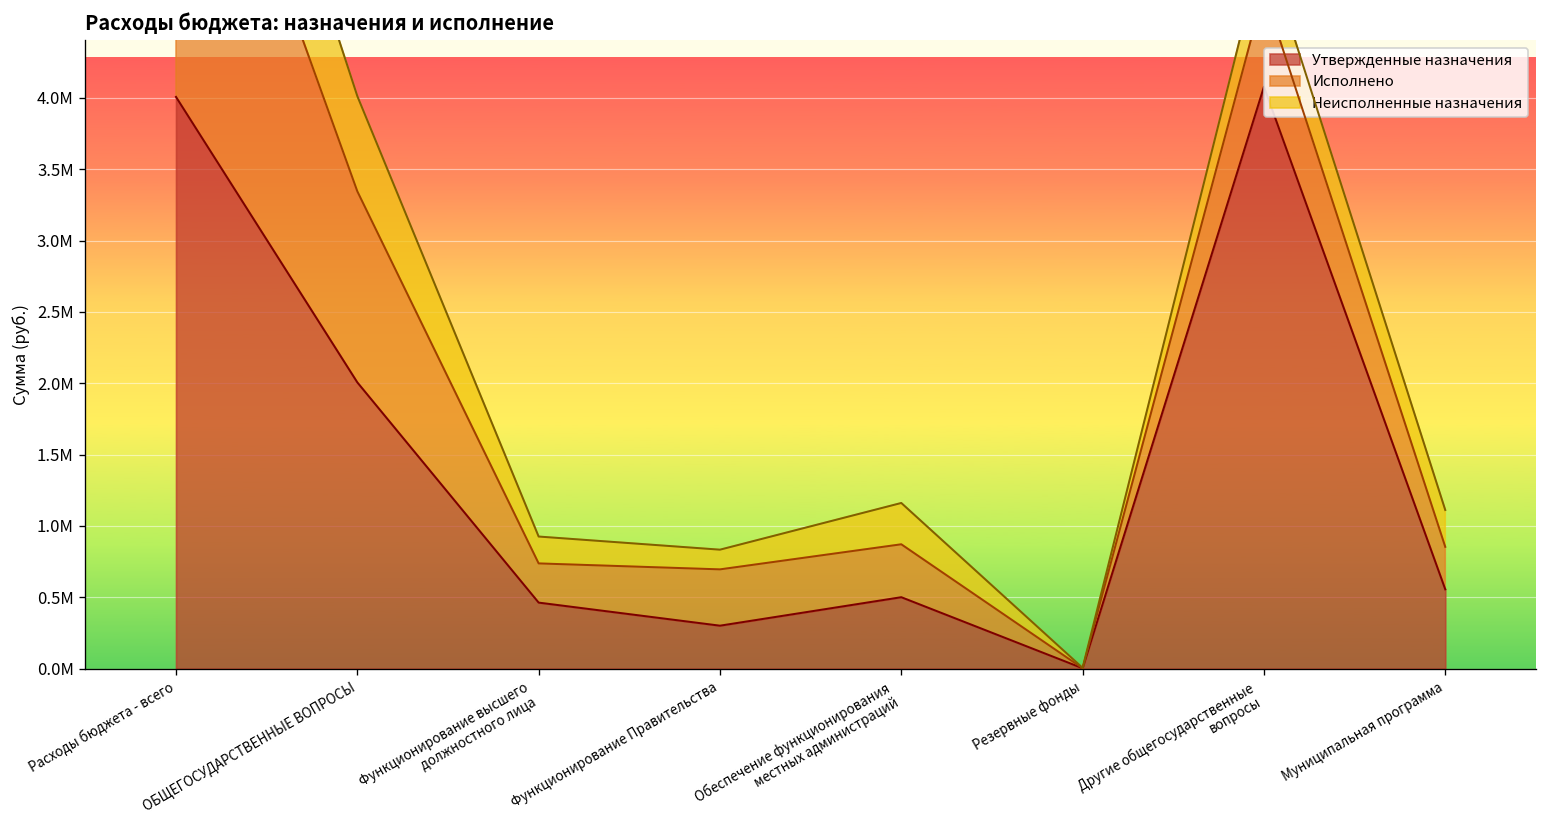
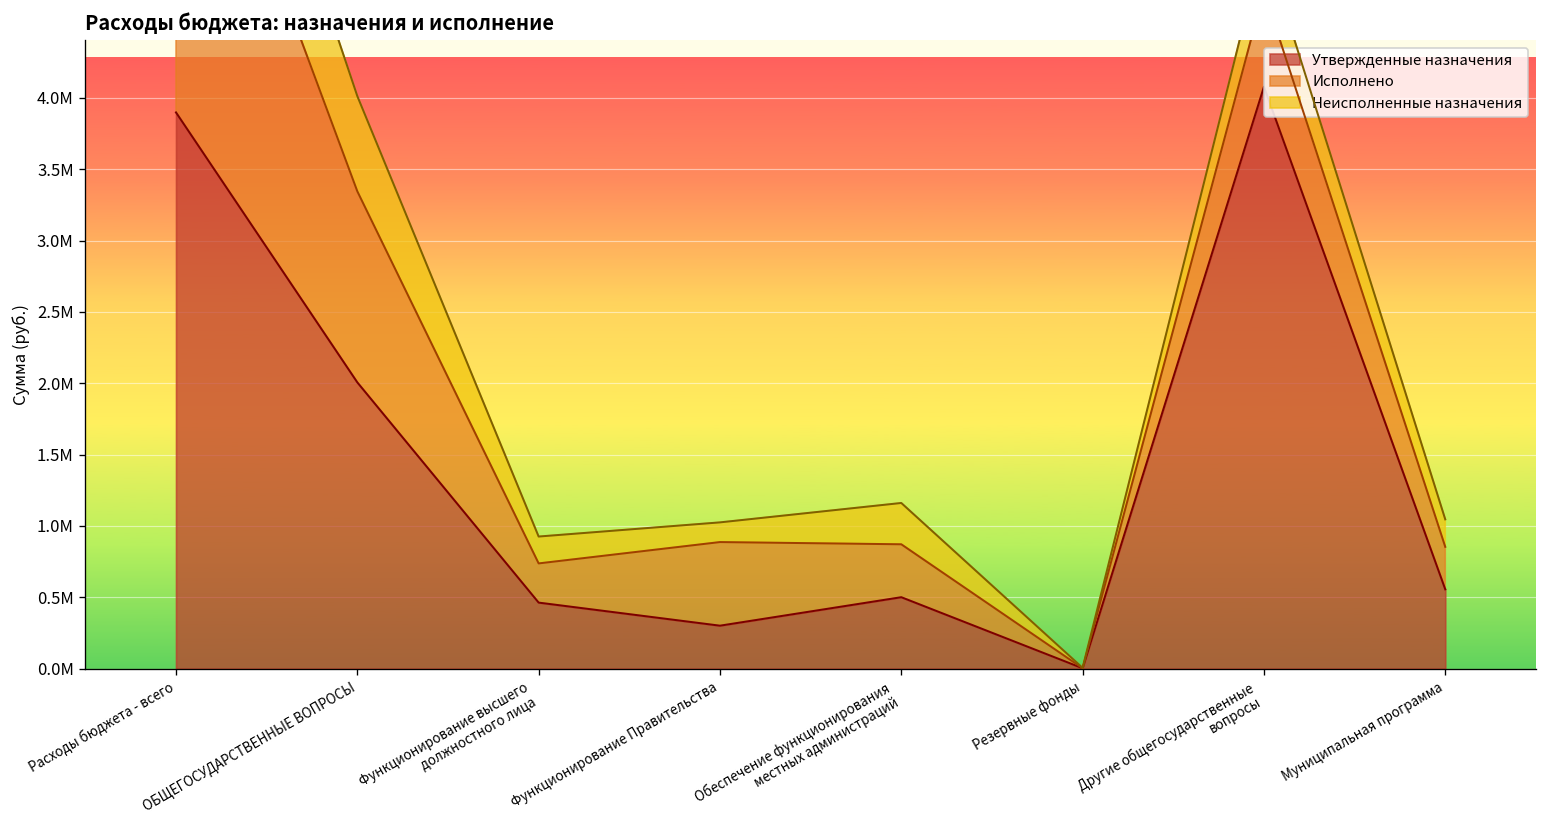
  {
    "Утвержденные назначения": {
-     "Расходы бюджета - всего": 4010000,
+     "Расходы бюджета - всего": 3900000,
      "ОБЩЕГОСУДАРСТВЕННЫЕ ВОПРОСЫ": 2010000,
      "Функционирование высшего должностного лица": 460000,
      "Функционирование Правительства": 300000,
      "Обеспечение функционирования местных администраций": 500000,
      "Муниципальная программа": 560000
    },
    "Исполнено": {
      "ОБЩЕГОСУДАРСТВЕННЫЕ ВОПРОСЫ": 1340000,
      "Функционирование высшего должностного лица": 270000,
-     "Функционирование Правительства": 390000,
+     "Функционирование Правительства": 590000,
      "Обеспечение функционирования местных администраций": 370000,
      "Муниципальная программа": 300000
    },
    "Неисполненные назначения": {
      "ОБЩЕГОСУДАРСТВЕННЫЕ ВОПРОСЫ": 670000,
      "Функционирование высшего должностного лица": 190000,
      "Функционирование Правительства": 140000,
      "Обеспечение функционирования местных администраций": 290000,
-     "Муниципальная программа": 260000
+     "Муниципальная программа": 190000
    }
  }
